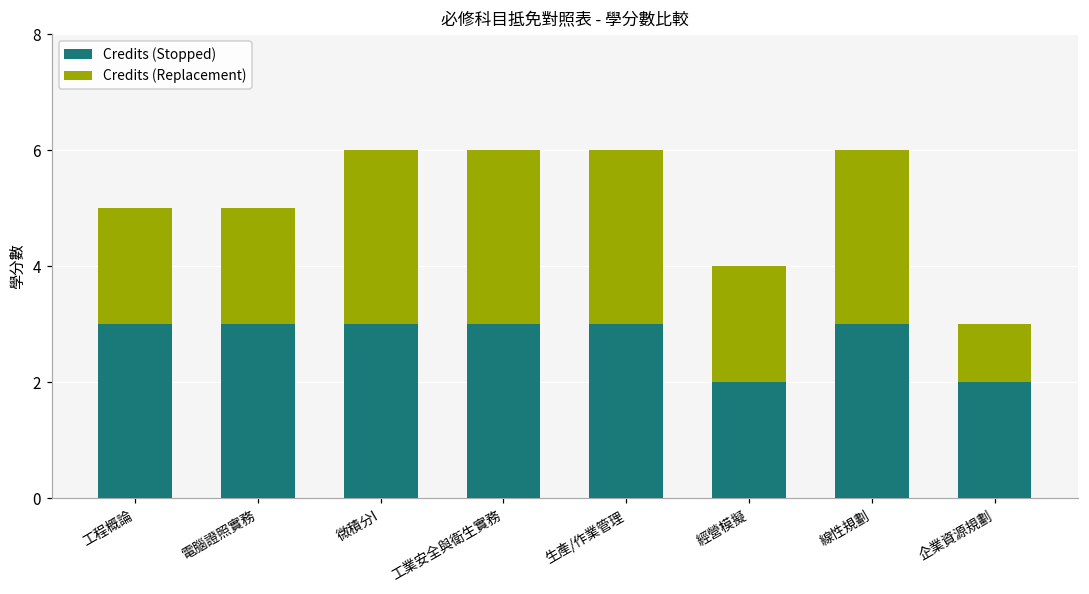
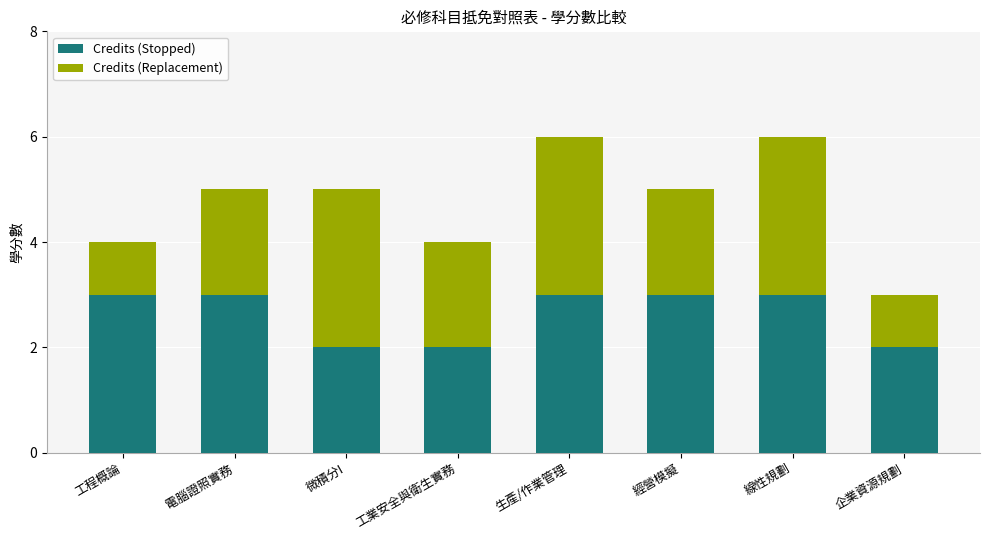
  {
    "Credits (Stopped)": {
      "工程概論": 3,
      "電腦證照實務": 3,
-     "微積分I": 3,
-     "工業安全與衛生實務": 3,
+     "微積分I": 2,
+     "工業安全與衛生實務": 2,
      "生產/作業管理": 3,
-     "經營模擬": 2,
+     "經營模擬": 3,
      "線性規劃": 3,
      "企業資源規劃": 2
    },
    "Credits (Replacement)": {
-     "工程概論": 2,
+     "工程概論": 1,
      "電腦證照實務": 2,
      "微積分I": 3,
-     "工業安全與衛生實務": 3,
+     "工業安全與衛生實務": 2,
      "生產/作業管理": 3,
      "經營模擬": 2,
      "線性規劃": 3,
      "企業資源規劃": 1
    }
  }
